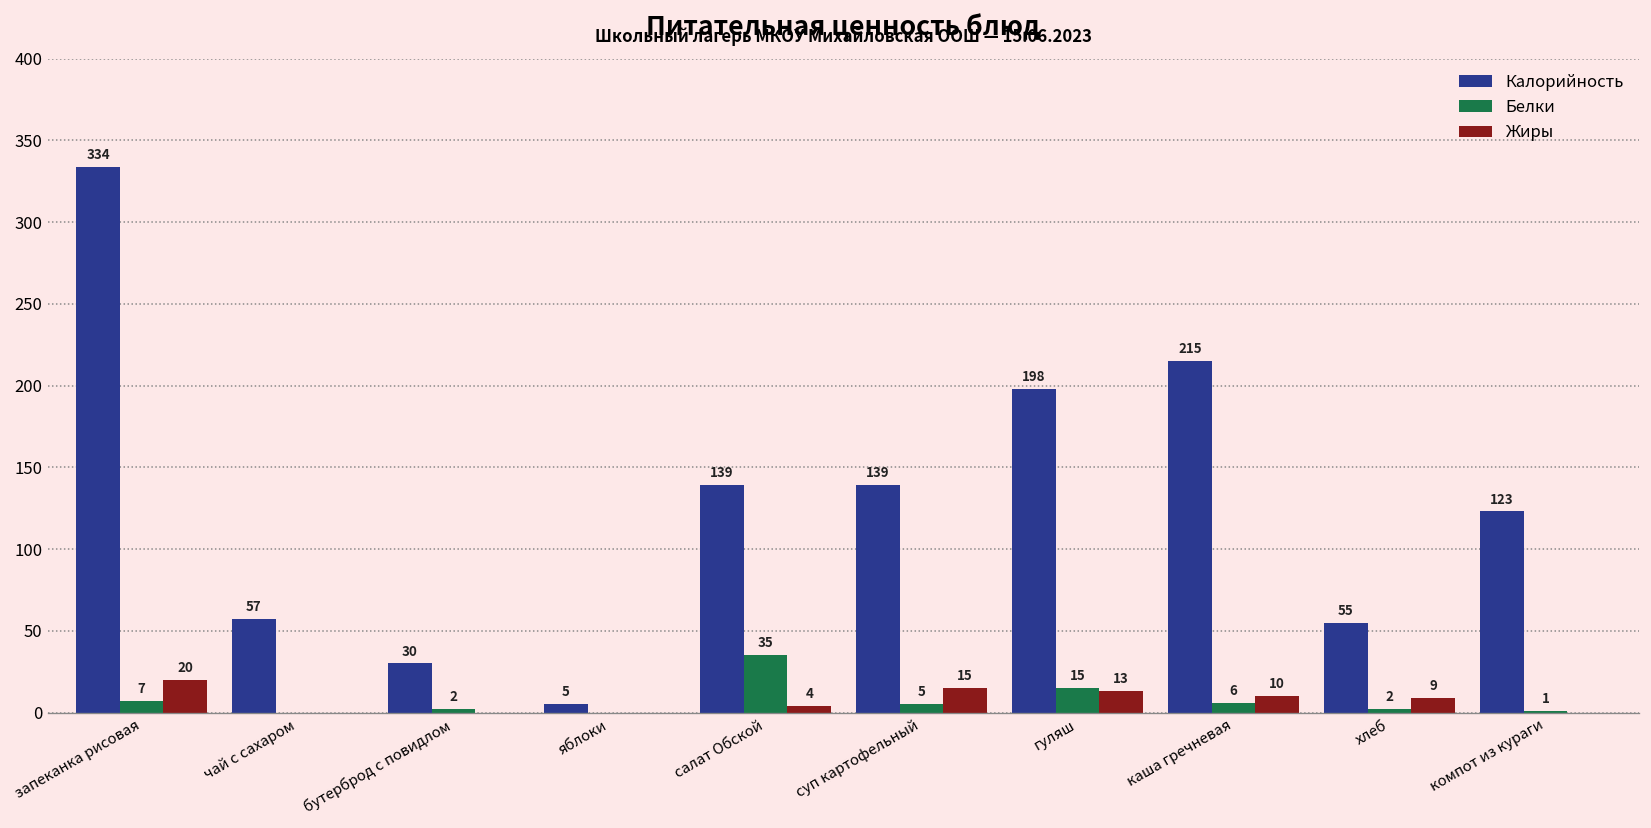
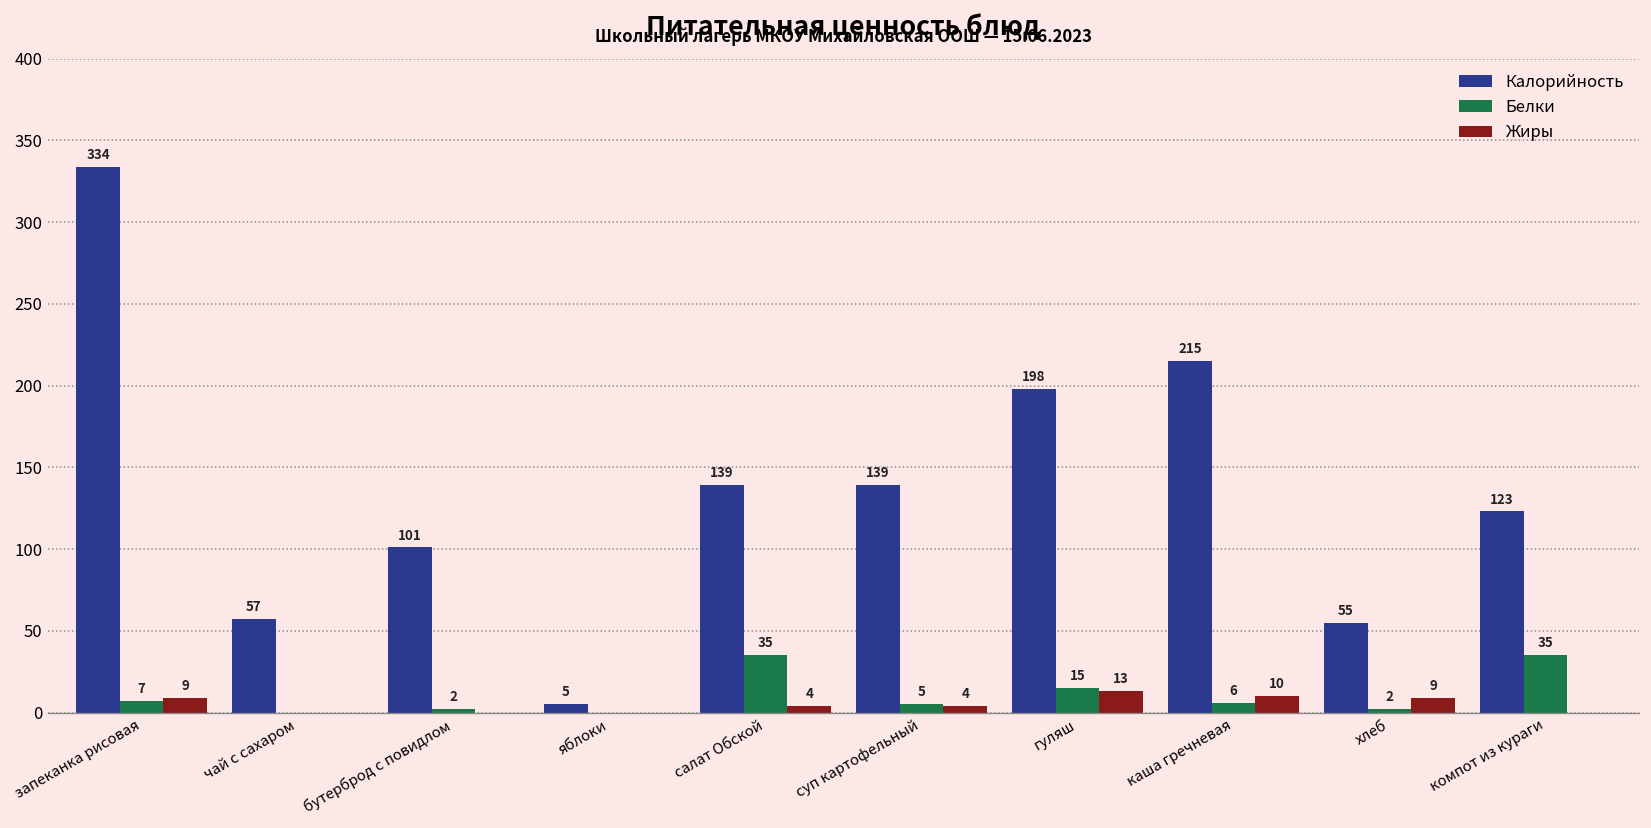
  {
    "Калорийность": {
      "запеканка рисовая": 334,
      "чай с сахаром": 57,
-     "бутерброд с повидлом": 30,
+     "бутерброд с повидлом": 101,
      "яблоки": 5,
      "салат Обской": 139,
      "суп картофельный": 139,
      "гуляш": 198,
      "каша гречневая": 215,
      "хлеб": 55,
      "компот из кураги": 123
    },
    "Белки": {
      "запеканка рисовая": 7,
      "бутерброд с повидлом": 2,
      "салат Обской": 35,
      "суп картофельный": 5,
      "гуляш": 15,
      "каша гречневая": 6,
      "хлеб": 2,
-     "компот из кураги": 1
+     "компот из кураги": 35
    },
    "Жиры": {
-     "запеканка рисовая": 20,
+     "запеканка рисовая": 9,
      "салат Обской": 4,
-     "суп картофельный": 15,
+     "суп картофельный": 4,
      "гуляш": 13,
      "каша гречневая": 10,
      "хлеб": 9
    }
  }
